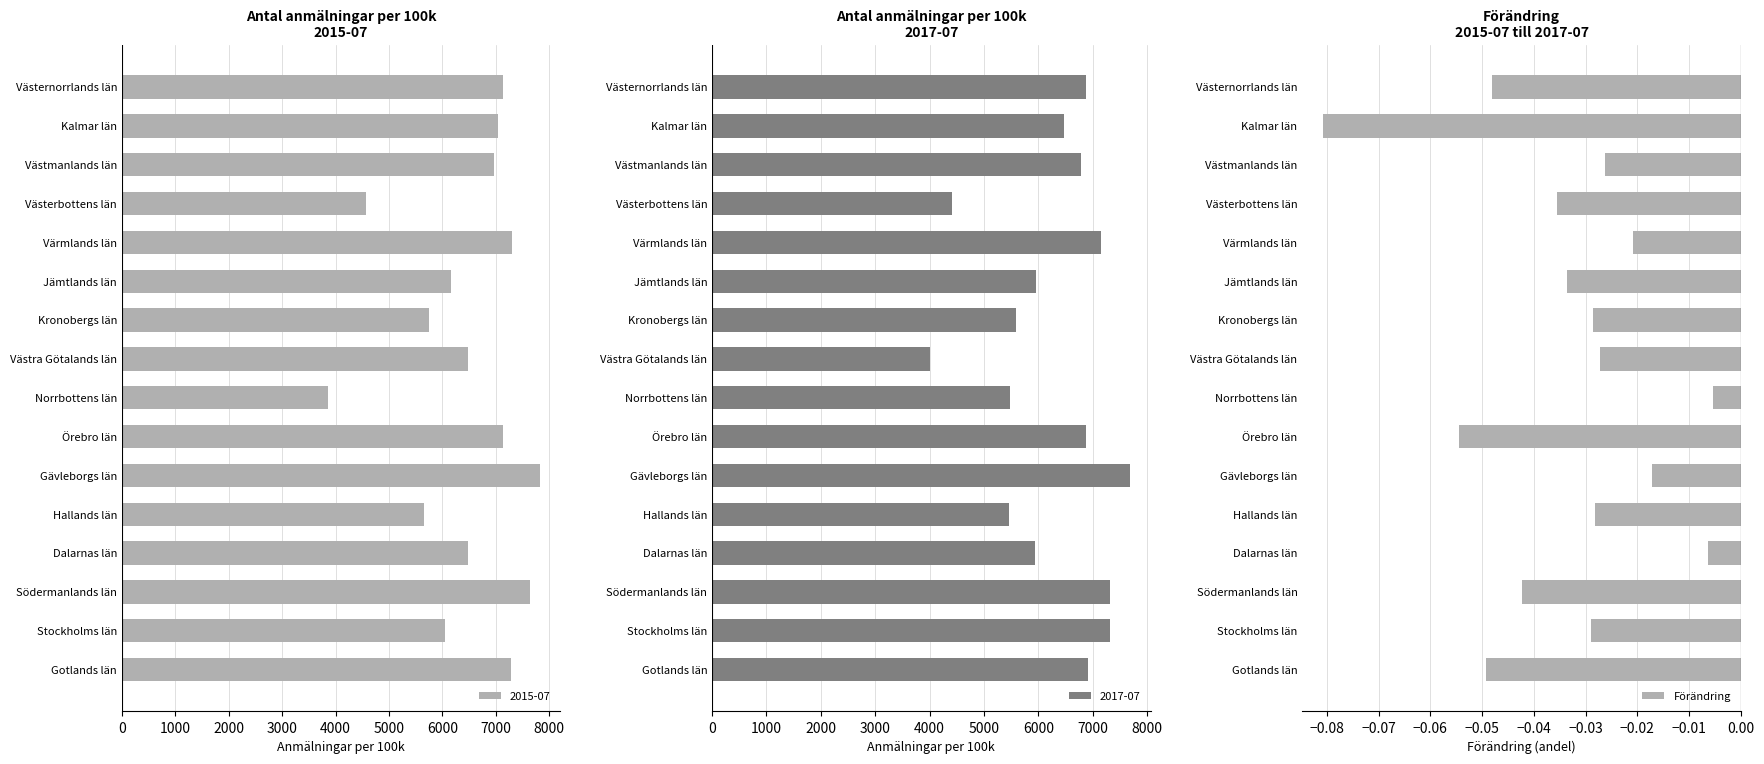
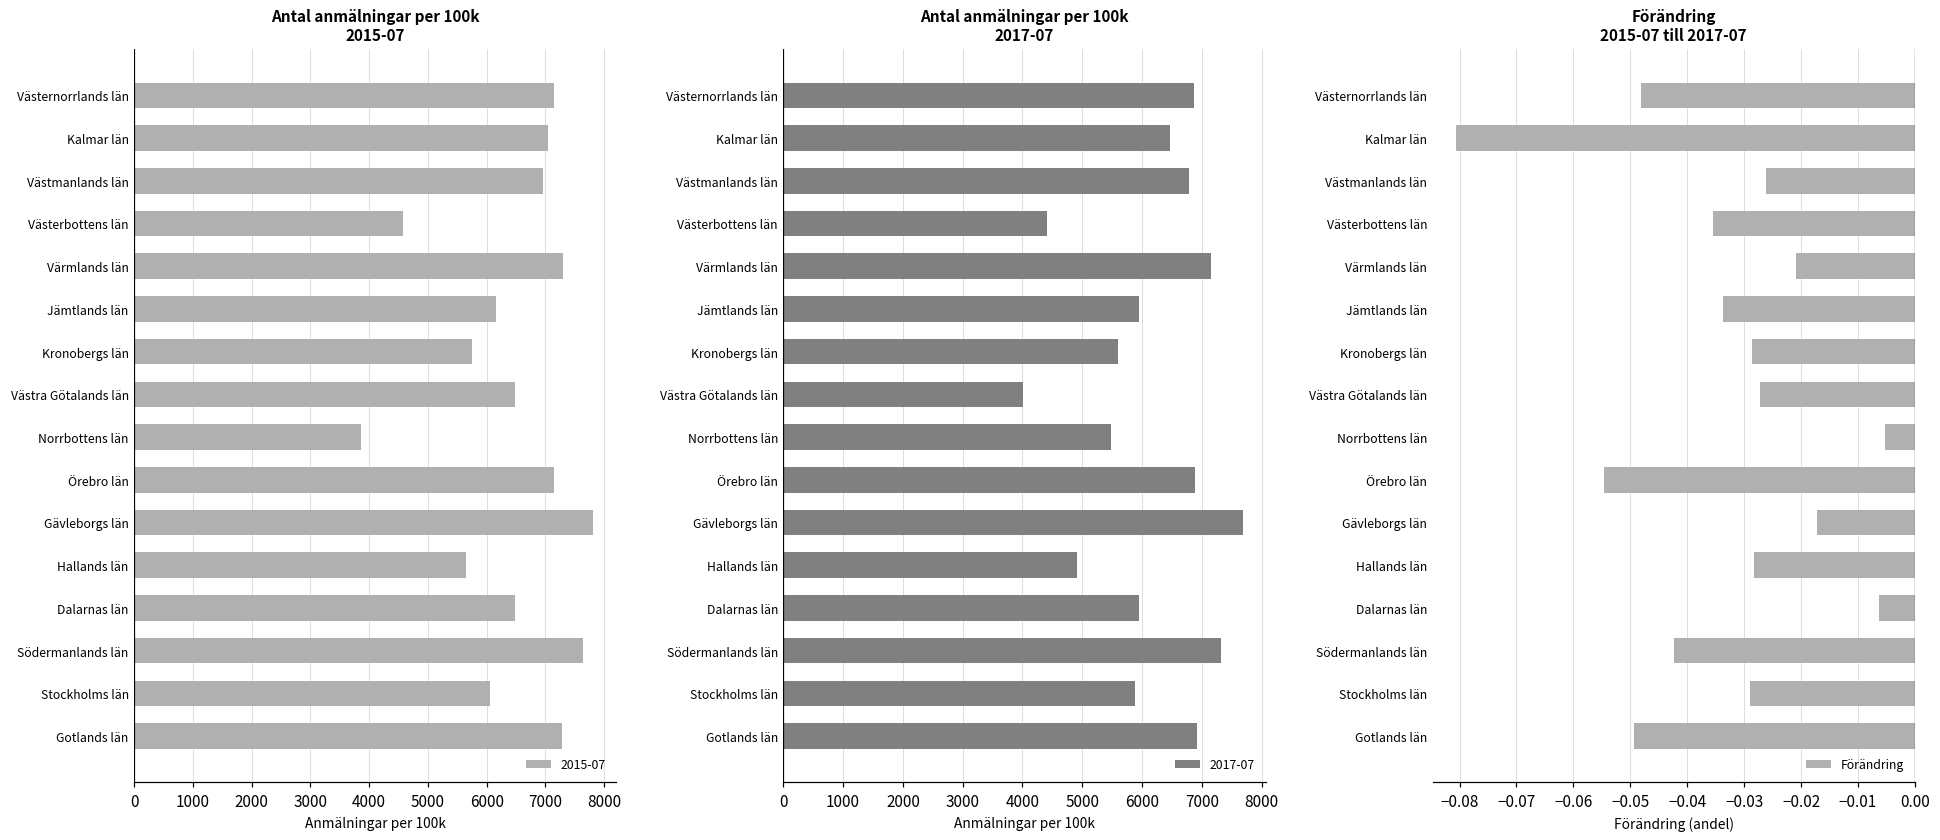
  {
    "Antal anmälningar per 100k 2015-07": {
      "Västernorrlands län": 7100,
      "Kalmar län": 7000,
      "Västmanlands län": 7000,
      "Västerbottens län": 4600,
      "Värmlands län": 7300,
      "Jämtlands län": 6200,
      "Kronobergs län": 5800,
      "Västra Götalands län": 6500,
      "Norrbottens län": 3900,
      "Örebro län": 7100,
      "Gävleborgs län": 7800,
      "Hallands län": 5600,
      "Dalarnas län": 6500,
      "Södermanlands län": 7600,
      "Stockholms län": 6100,
      "Gotlands län": 7300
    },
    "Antal anmälningar per 100k 2017-07": {
      "Västernorrlands län": 6900,
      "Kalmar län": 6500,
      "Västmanlands län": 6800,
      "Västerbottens län": 4400,
      "Värmlands län": 7200,
      "Jämtlands län": 6000,
      "Kronobergs län": 5600,
      "Västra Götalands län": 4000,
      "Norrbottens län": 5500,
      "Örebro län": 6900,
      "Gävleborgs län": 7700,
-     "Hallands län": 5500,
+     "Hallands län": 4900,
      "Dalarnas län": 5900,
      "Södermanlands län": 7300,
-     "Stockholms län": 7300,
+     "Stockholms län": 5900,
      "Gotlands län": 6900
    },
    "Förändring 2015-07 till 2017-07": {
      "Västernorrlands län": -0.048,
      "Kalmar län": -0.081,
      "Västmanlands län": -0.026,
      "Västerbottens län": -0.035,
      "Värmlands län": -0.021,
      "Jämtlands län": -0.034,
      "Kronobergs län": -0.029,
      "Västra Götalands län": -0.027,
      "Norrbottens län": -0.005,
      "Örebro län": -0.055,
      "Gävleborgs län": -0.017,
      "Hallands län": -0.028,
      "Dalarnas län": -0.006,
      "Södermanlands län": -0.042,
      "Stockholms län": -0.029,
      "Gotlands län": -0.049
    }
  }
